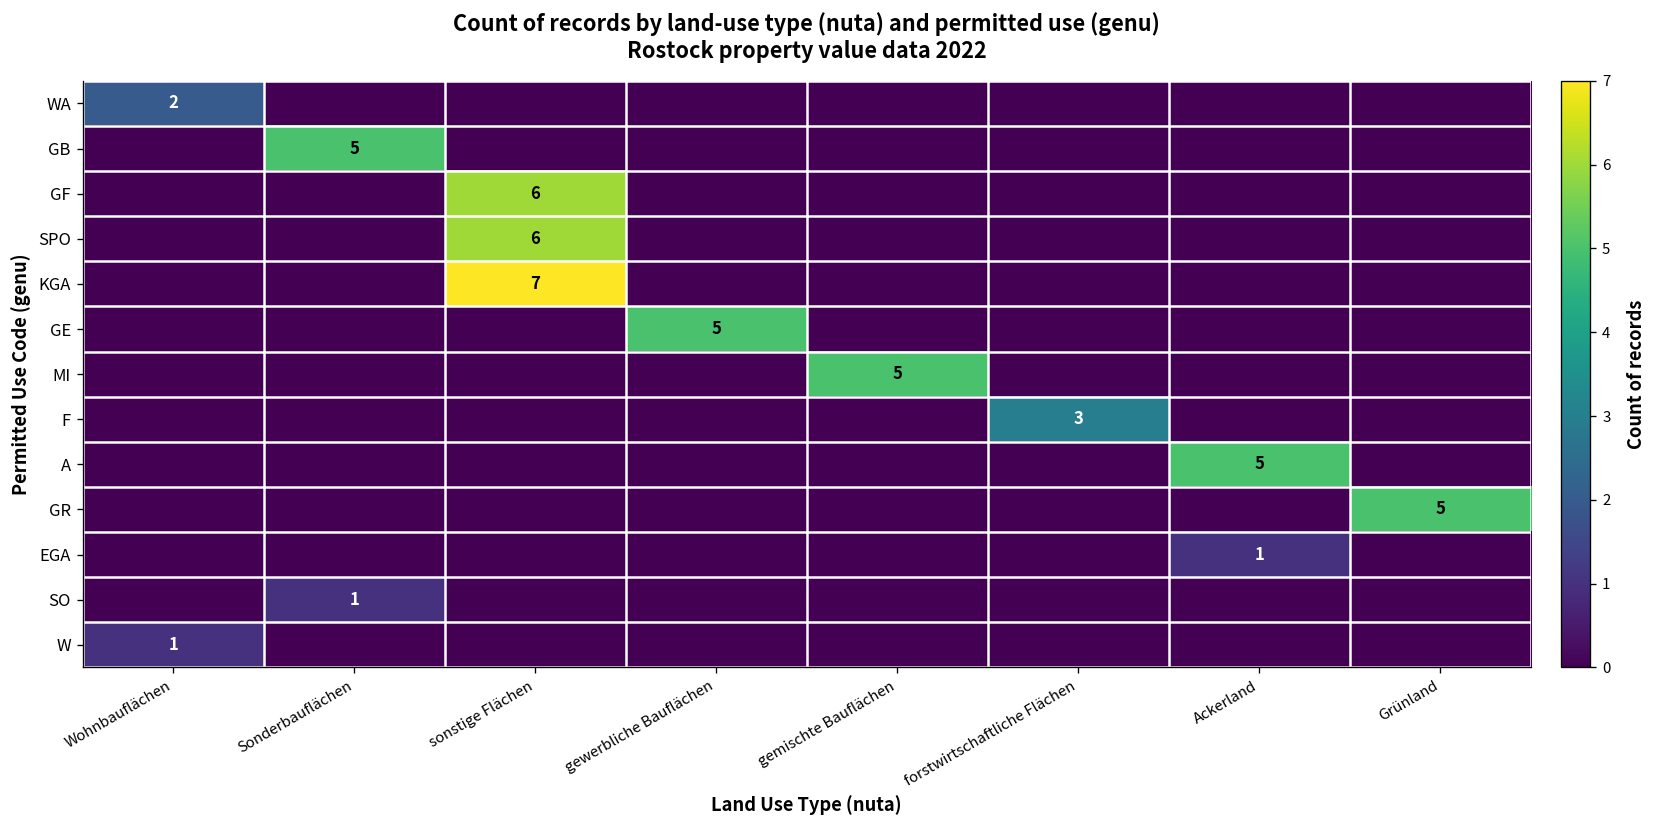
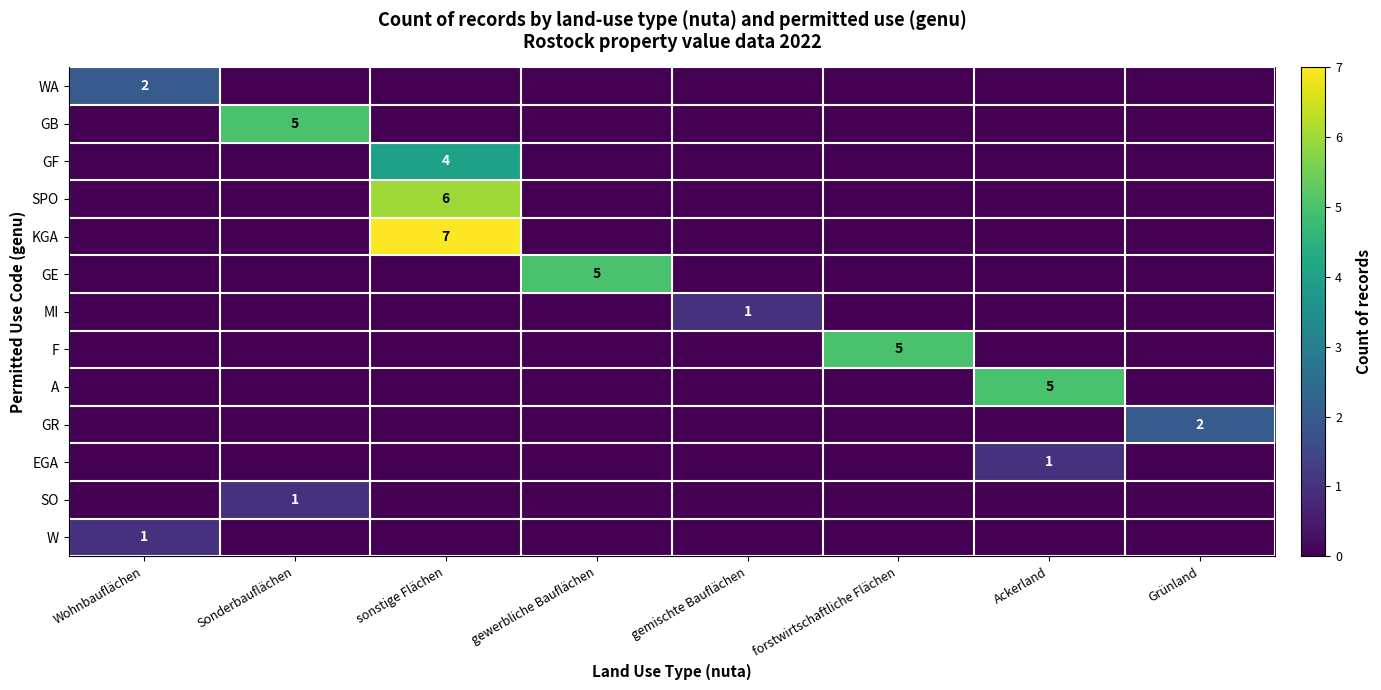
  {
    "WA": {
      "Wohnbauflächen": 2
    },
    "GB": {
      "Sonderbauflächen": 5
    },
    "GF": {
-     "sonstige Flächen": 6
+     "sonstige Flächen": 4
    },
    "SPO": {
      "sonstige Flächen": 6
    },
    "KGA": {
      "sonstige Flächen": 7
    },
    "GE": {
      "gewerbliche Bauflächen": 5
    },
    "MI": {
-     "gemischte Bauflächen": 5
+     "gemischte Bauflächen": 1
    },
    "F": {
-     "forstwirtschaftliche Flächen": 3
+     "forstwirtschaftliche Flächen": 5
    },
    "A": {
      "Ackerland": 5
    },
    "GR": {
-     "Grünland": 5
+     "Grünland": 2
    },
    "EGA": {
      "Ackerland": 1
    },
    "SO": {
      "Sonderbauflächen": 1
    },
    "W": {
      "Wohnbauflächen": 1
    }
  }
